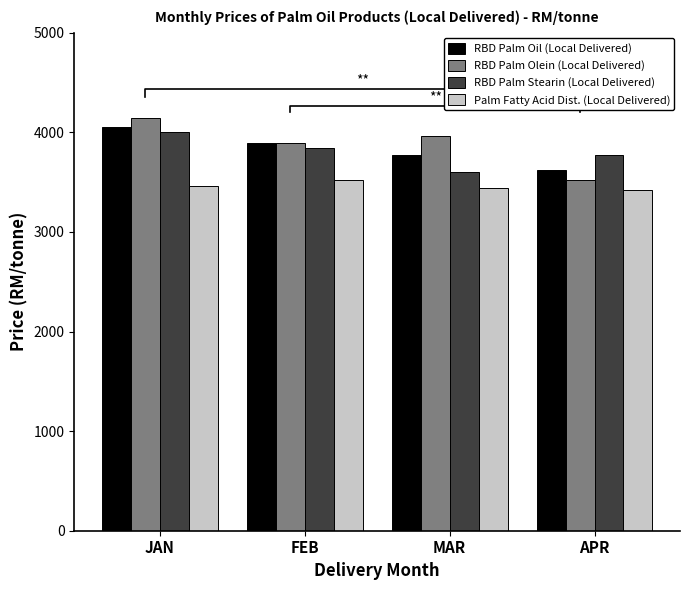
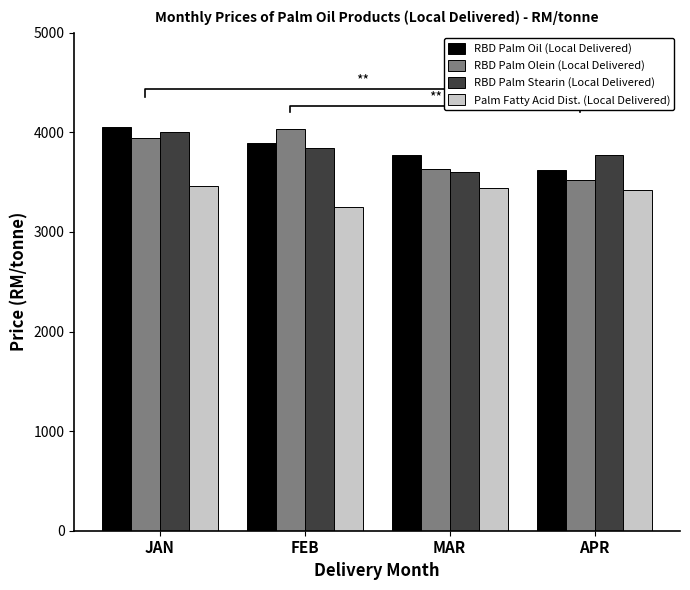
  {
    "RBD Palm Olein (Local Delivered)": {
-     "JAN": 4100,
-     "FEB": 3900,
-     "MAR": 4000,
+     "JAN": 3900,
+     "FEB": 4000,
+     "MAR": 3600,
      "APR": 3500
    },
    "RBD Palm Stearin (Local Delivered)": {
      "JAN": 4000,
      "FEB": 3800,
      "MAR": 3600,
      "APR": 3800
    },
    "Palm Fatty Acid Dist. (Local Delivered)": {
      "JAN": 3500,
-     "FEB": 3500,
+     "FEB": 3300,
      "MAR": 3400,
      "APR": 3400
    }
  }
